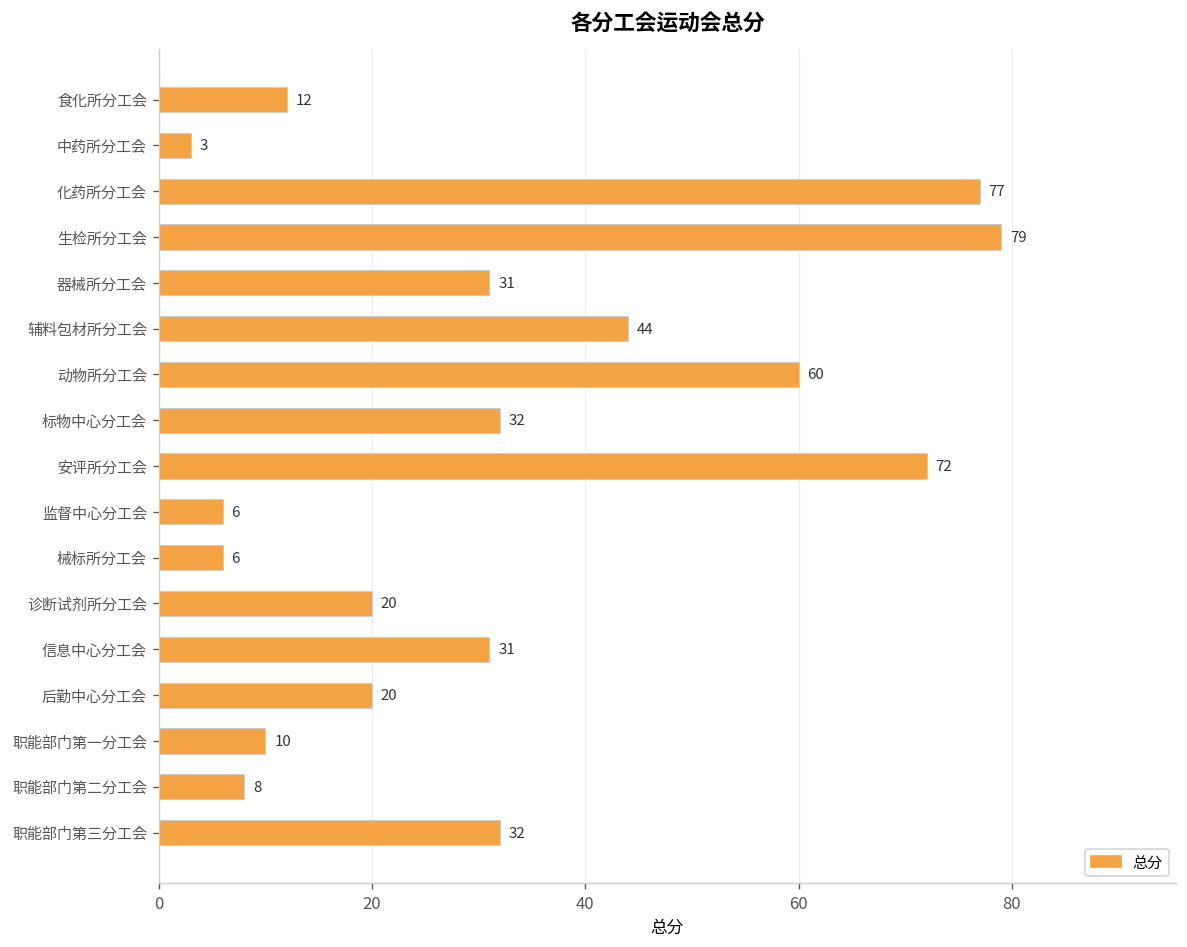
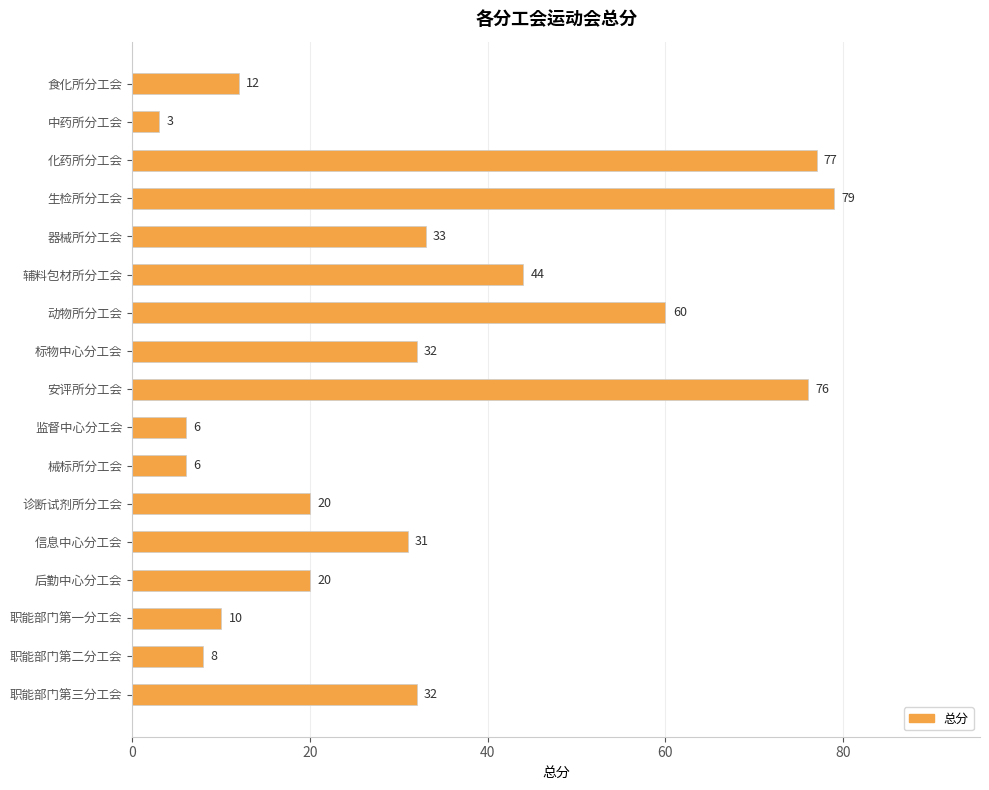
  {
    "食化所分工会": 12,
    "中药所分工会": 3,
    "化药所分工会": 77,
    "生检所分工会": 79,
-   "器械所分工会": 31,
+   "器械所分工会": 33,
    "辅料包材所分工会": 44,
    "动物所分工会": 60,
    "标物中心分工会": 32,
-   "安评所分工会": 72,
+   "安评所分工会": 76,
    "监督中心分工会": 6,
    "械标所分工会": 6,
    "诊断试剂所分工会": 20,
    "信息中心分工会": 31,
    "后勤中心分工会": 20,
    "职能部门第一分工会": 10,
    "职能部门第二分工会": 8,
    "职能部门第三分工会": 32
  }
